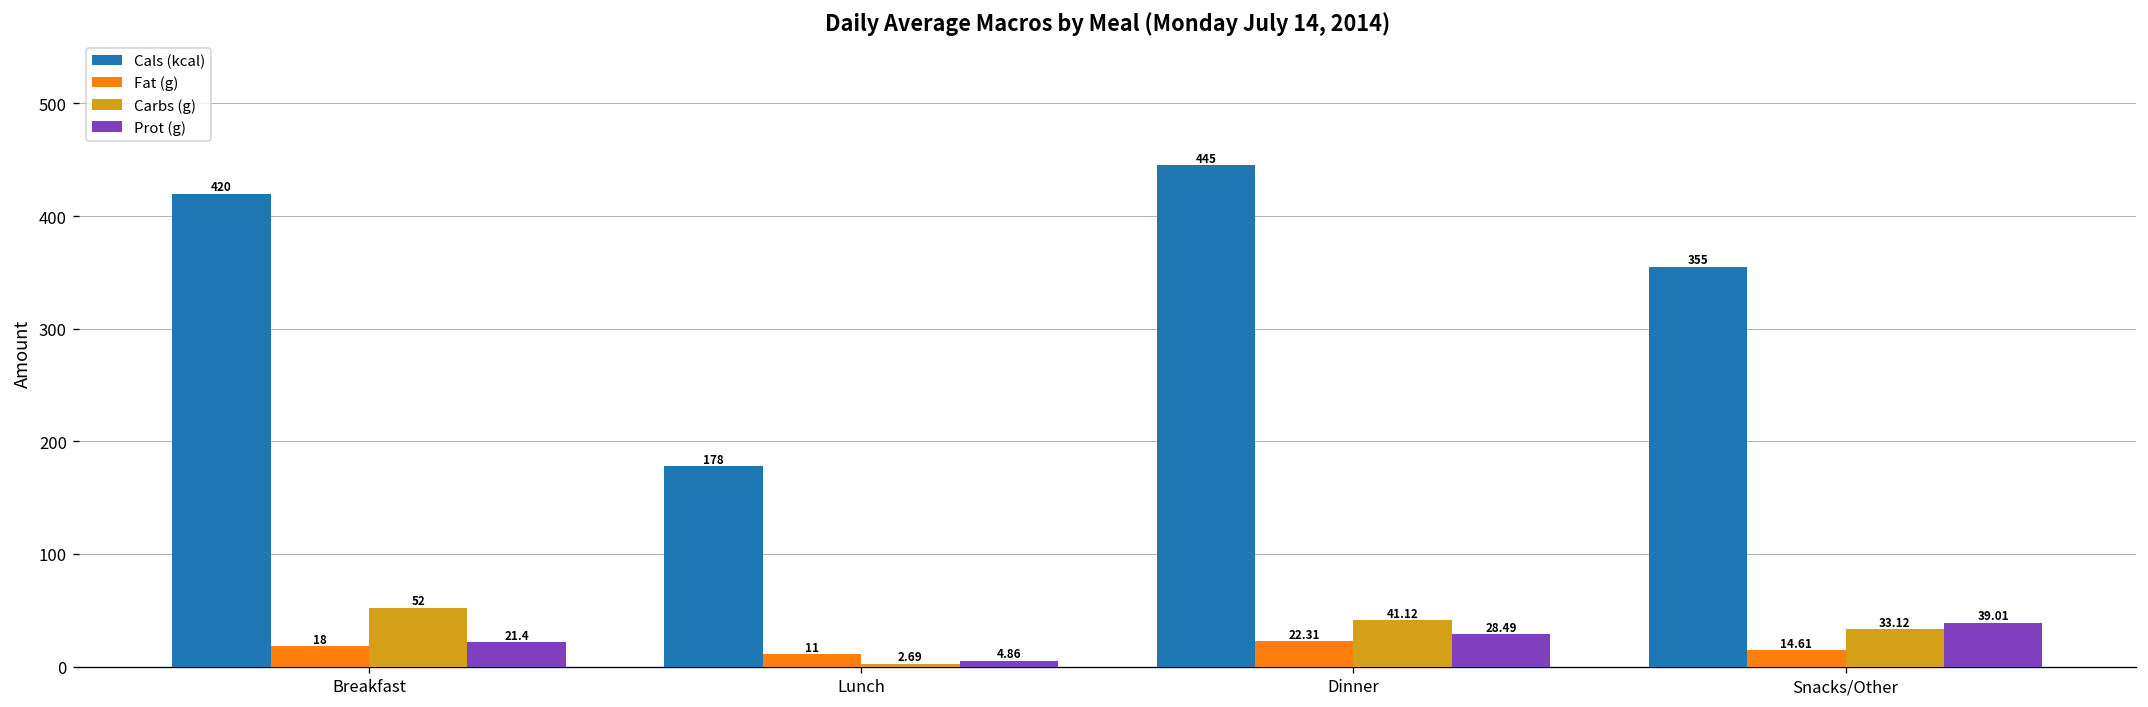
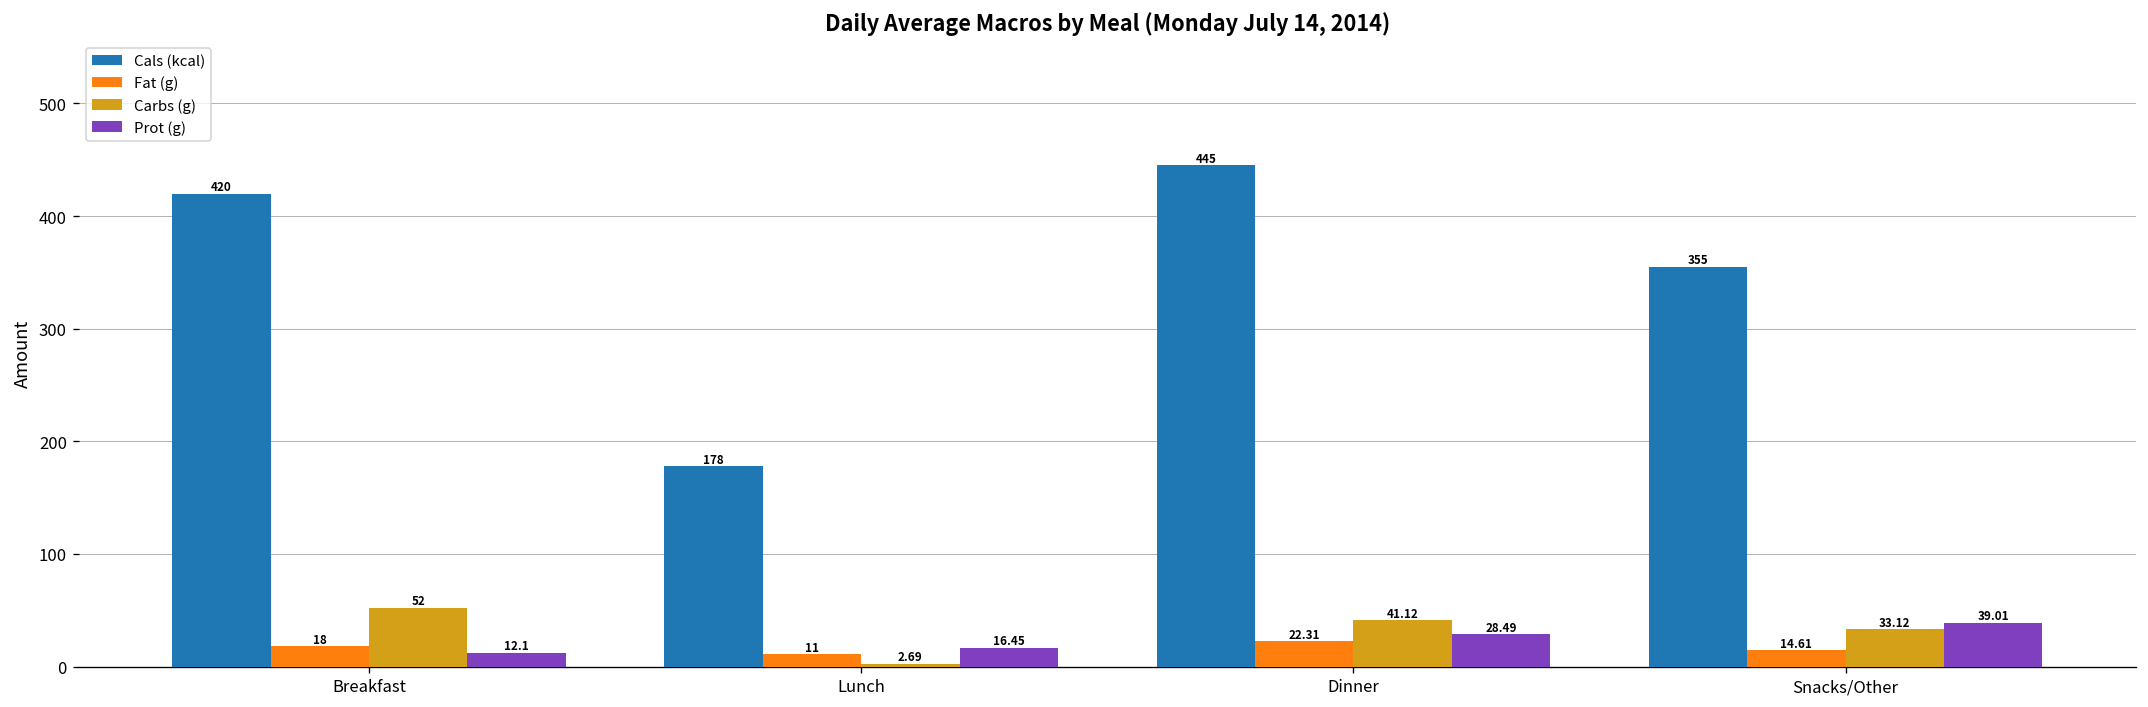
  {
    "Cals (kcal)": {
      "Breakfast": 420,
      "Lunch": 178,
      "Dinner": 445,
      "Snacks/Other": 355
    },
    "Prot (g)": {
-     "Breakfast": 21.4,
-     "Lunch": 4.86,
+     "Breakfast": 12.1,
+     "Lunch": 16.45,
      "Dinner": 28.49,
      "Snacks/Other": 39.01
    }
  }
